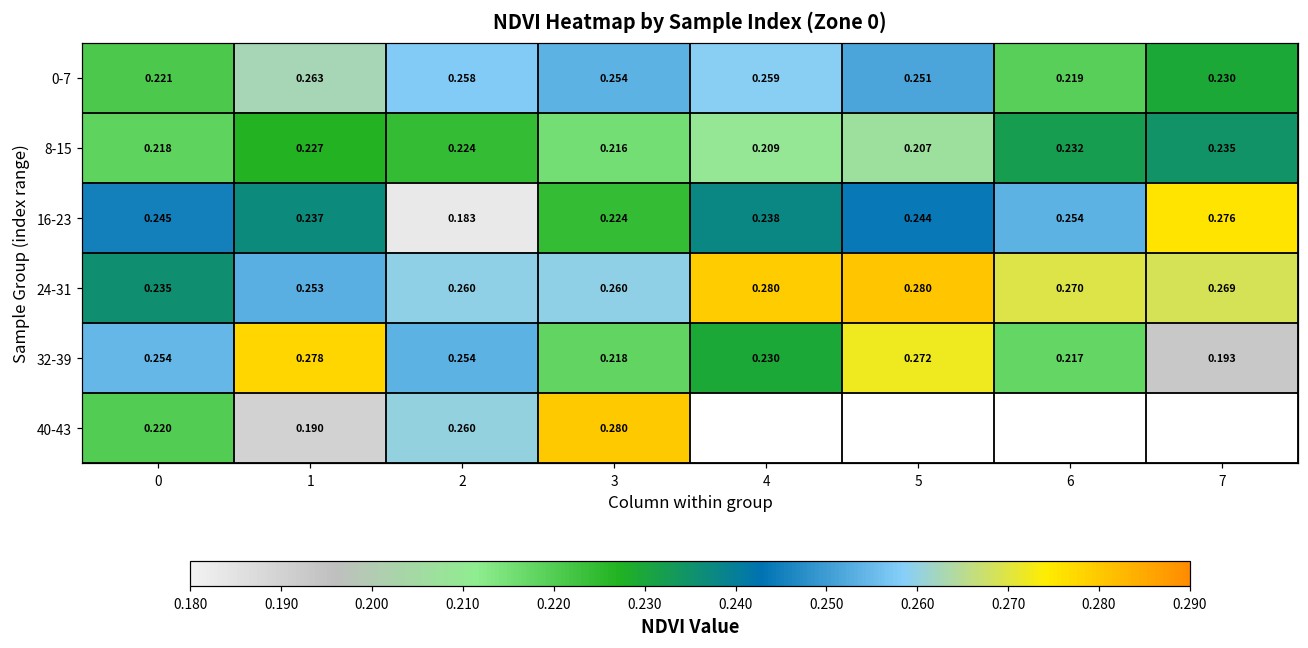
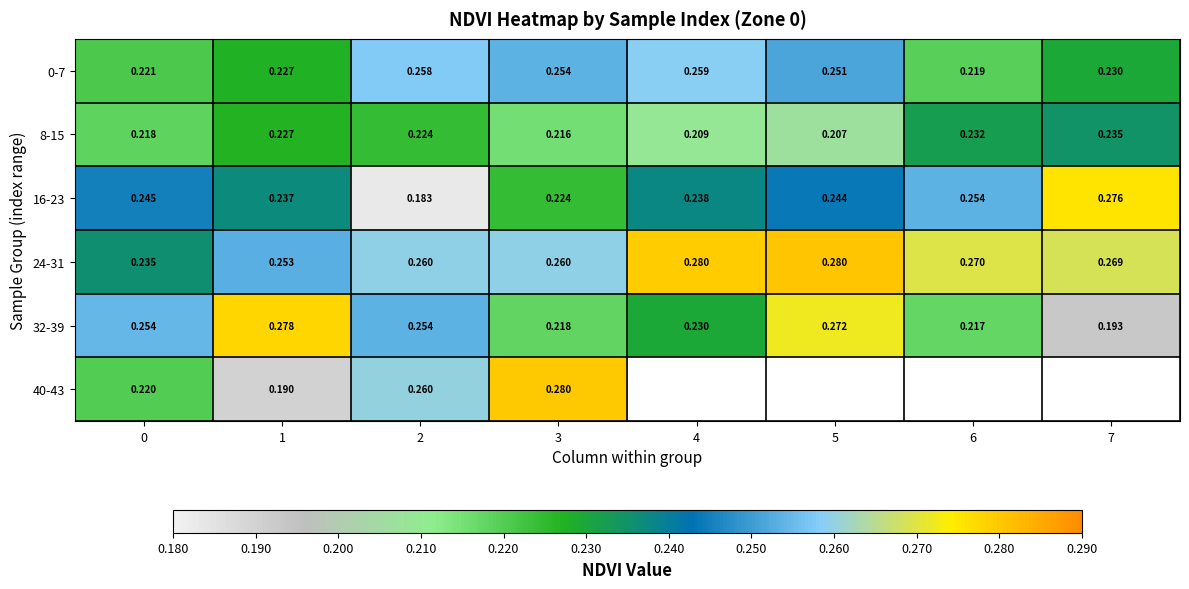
  {
    "0-7": {
      "0": 0.221,
-     "1": 0.263,
+     "1": 0.227,
      "2": 0.258,
      "3": 0.254,
      "4": 0.259,
      "5": 0.251,
      "6": 0.219,
      "7": 0.230
    },
    "8-15": {
      "0": 0.218,
      "1": 0.227,
      "2": 0.224,
      "3": 0.216,
      "4": 0.209,
      "5": 0.207,
      "6": 0.232,
      "7": 0.235
    },
    "16-23": {
      "0": 0.245,
      "1": 0.237,
      "2": 0.183,
      "3": 0.224,
      "4": 0.238,
      "5": 0.244,
      "6": 0.254,
      "7": 0.276
    },
    "24-31": {
      "0": 0.235,
      "1": 0.253,
      "2": 0.260,
      "3": 0.260,
      "4": 0.280,
      "5": 0.280,
      "6": 0.270,
      "7": 0.269
    },
    "32-39": {
      "0": 0.254,
      "1": 0.278,
      "2": 0.254,
      "3": 0.218,
      "4": 0.230,
      "5": 0.272,
      "6": 0.217,
      "7": 0.193
    },
    "40-43": {
      "0": 0.220,
      "1": 0.190,
      "2": 0.260,
      "3": 0.280
    }
  }
